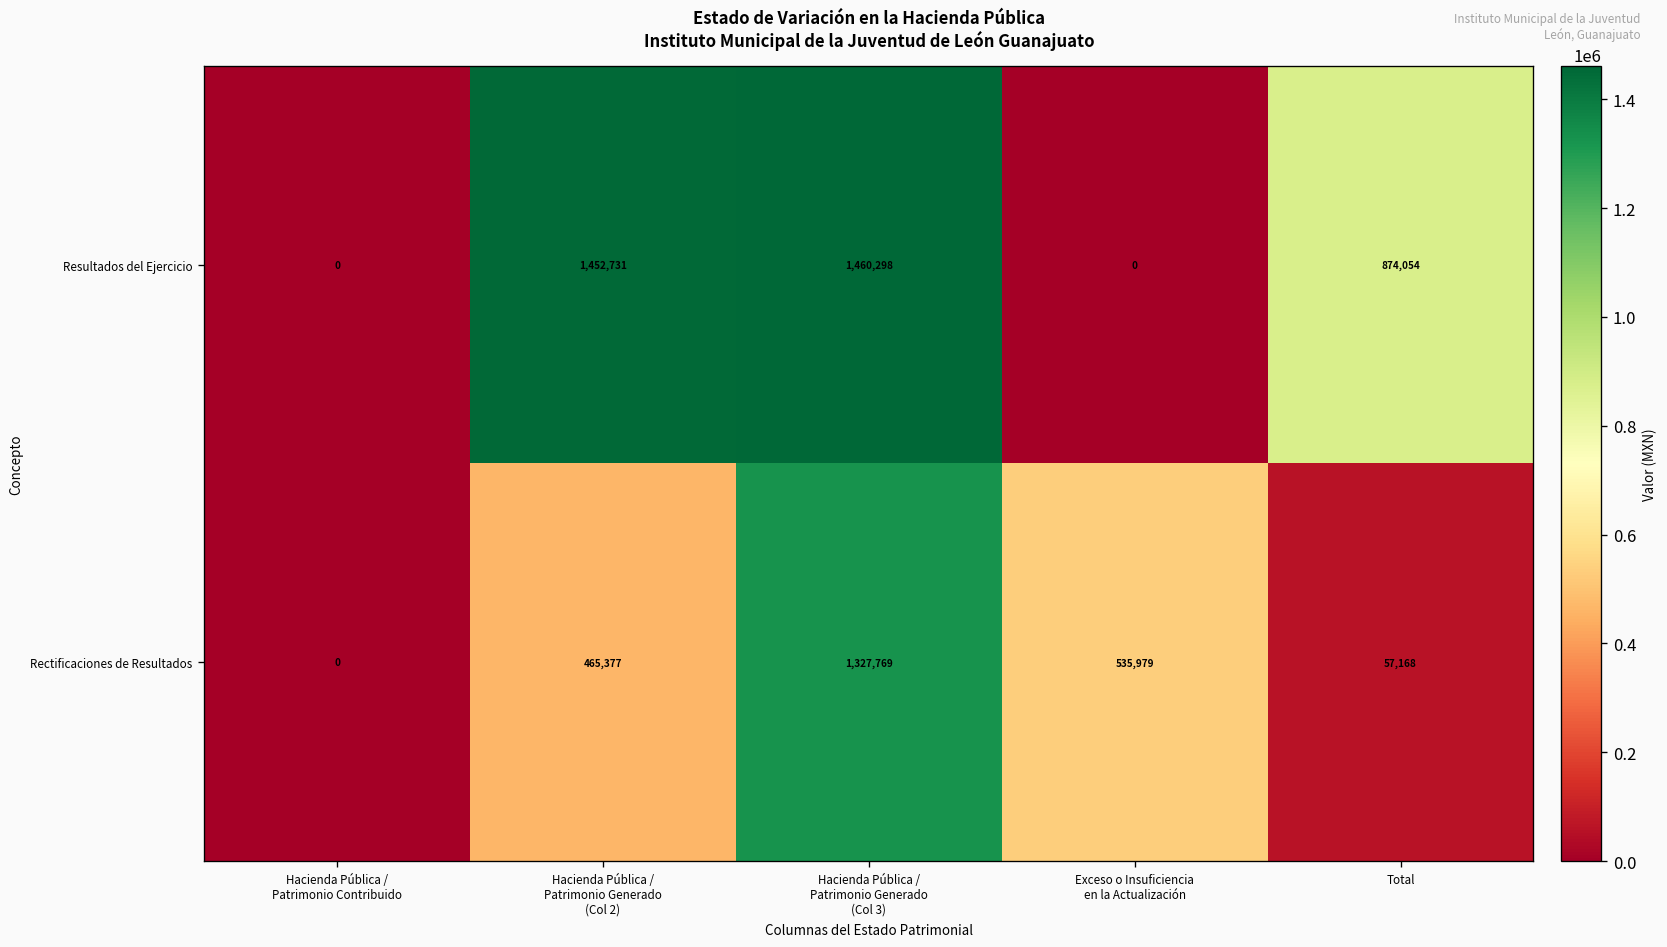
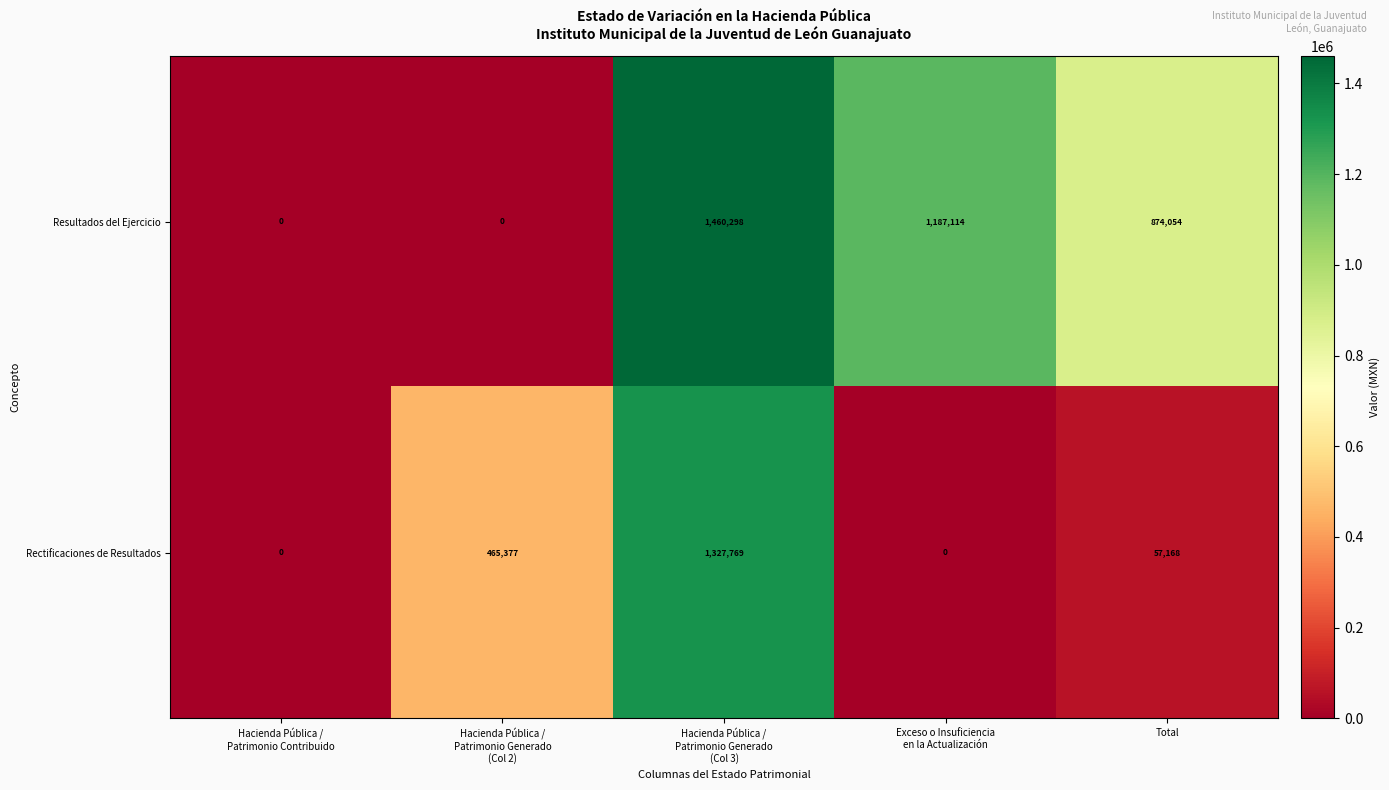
  {
    "Resultados del Ejercicio": {
      "Hacienda Pública / Patrimonio Contribuido": "0",
-     "Hacienda Pública / Patrimonio Generado (Col 2)": "1,452,731",
+     "Hacienda Pública / Patrimonio Generado (Col 2)": "0",
      "Hacienda Pública / Patrimonio Generado (Col 3)": "1,460,298",
-     "Exceso o Insuficiencia en la Actualización": "0",
+     "Exceso o Insuficiencia en la Actualización": "1,187,114",
      "Total": "874,054"
    },
    "Rectificaciones de Resultados": {
      "Hacienda Pública / Patrimonio Contribuido": "0",
      "Hacienda Pública / Patrimonio Generado (Col 2)": "465,377",
      "Hacienda Pública / Patrimonio Generado (Col 3)": "1,327,769",
-     "Exceso o Insuficiencia en la Actualización": "535,979",
+     "Exceso o Insuficiencia en la Actualización": "0",
      "Total": "57,168"
    }
  }
